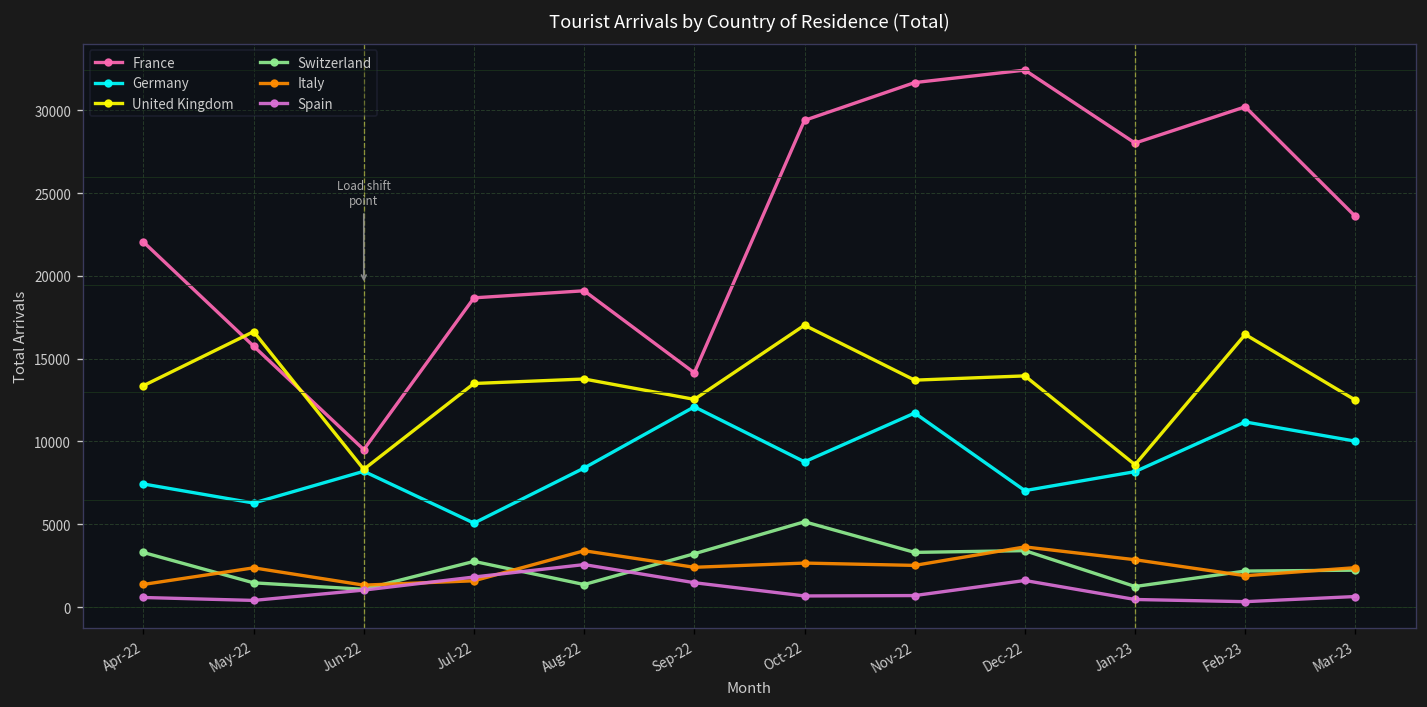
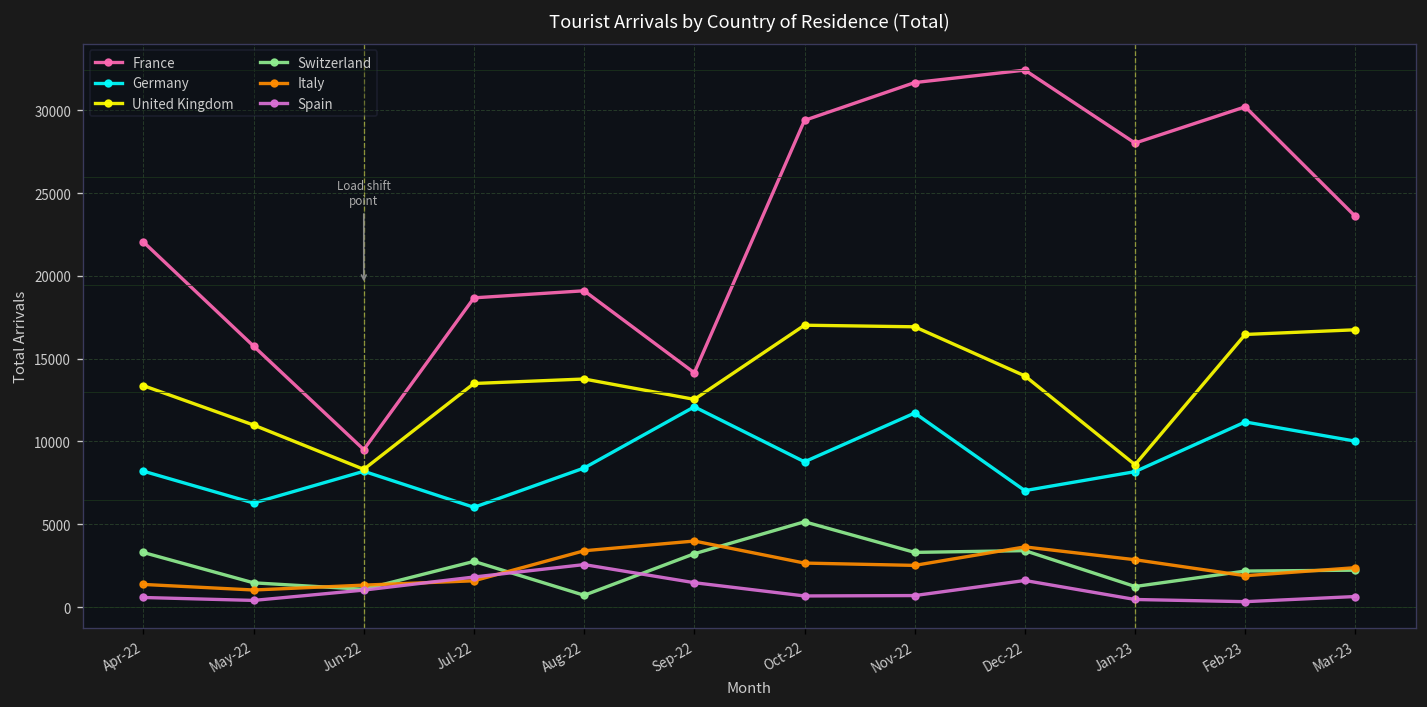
  {
    "Germany": {
-     "Apr-22": 7400,
+     "Apr-22": 8200,
      "May-22": 6300,
-     "Jul-22": 5100,
+     "Jul-22": 6000,
      "Aug-22": 8400,
      "Sep-22": 12100,
      "Oct-22": 8800,
      "Nov-22": 11700,
      "Dec-22": 7000,
      "Jan-23": 8200,
      "Feb-23": 11200,
      "Mar-23": 10000
    },
    "United Kingdom": {
      "Apr-22": 13400,
-     "May-22": 16600,
+     "May-22": 11000,
      "Jul-22": 13500,
      "Aug-22": 13800,
      "Sep-22": 12500,
      "Oct-22": 17000,
-     "Nov-22": 13700,
+     "Nov-22": 16900,
      "Dec-22": 14000,
      "Jan-23": 8600,
      "Feb-23": 16500,
-     "Mar-23": 12500
+     "Mar-23": 16700
    },
    "Switzerland": {
      "Apr-22": 3300,
      "May-22": 1500,
      "Jul-22": 2800,
-     "Aug-22": 1400,
+     "Aug-22": 700,
      "Sep-22": 3200,
      "Oct-22": 5100,
      "Nov-22": 3300,
      "Dec-22": 3400,
      "Jan-23": 1200,
      "Feb-23": 2200
    },
    "Italy": {
      "Apr-22": 1400,
-     "May-22": 2400,
+     "May-22": 1000,
      "Jun-22": 1300,
      "Jul-22": 1600,
      "Aug-22": 3400,
-     "Sep-22": 2400,
+     "Sep-22": 4000,
      "Oct-22": 2700,
      "Nov-22": 2500,
      "Dec-22": 3600,
      "Jan-23": 2900,
      "Feb-23": 1900
    }
  }
